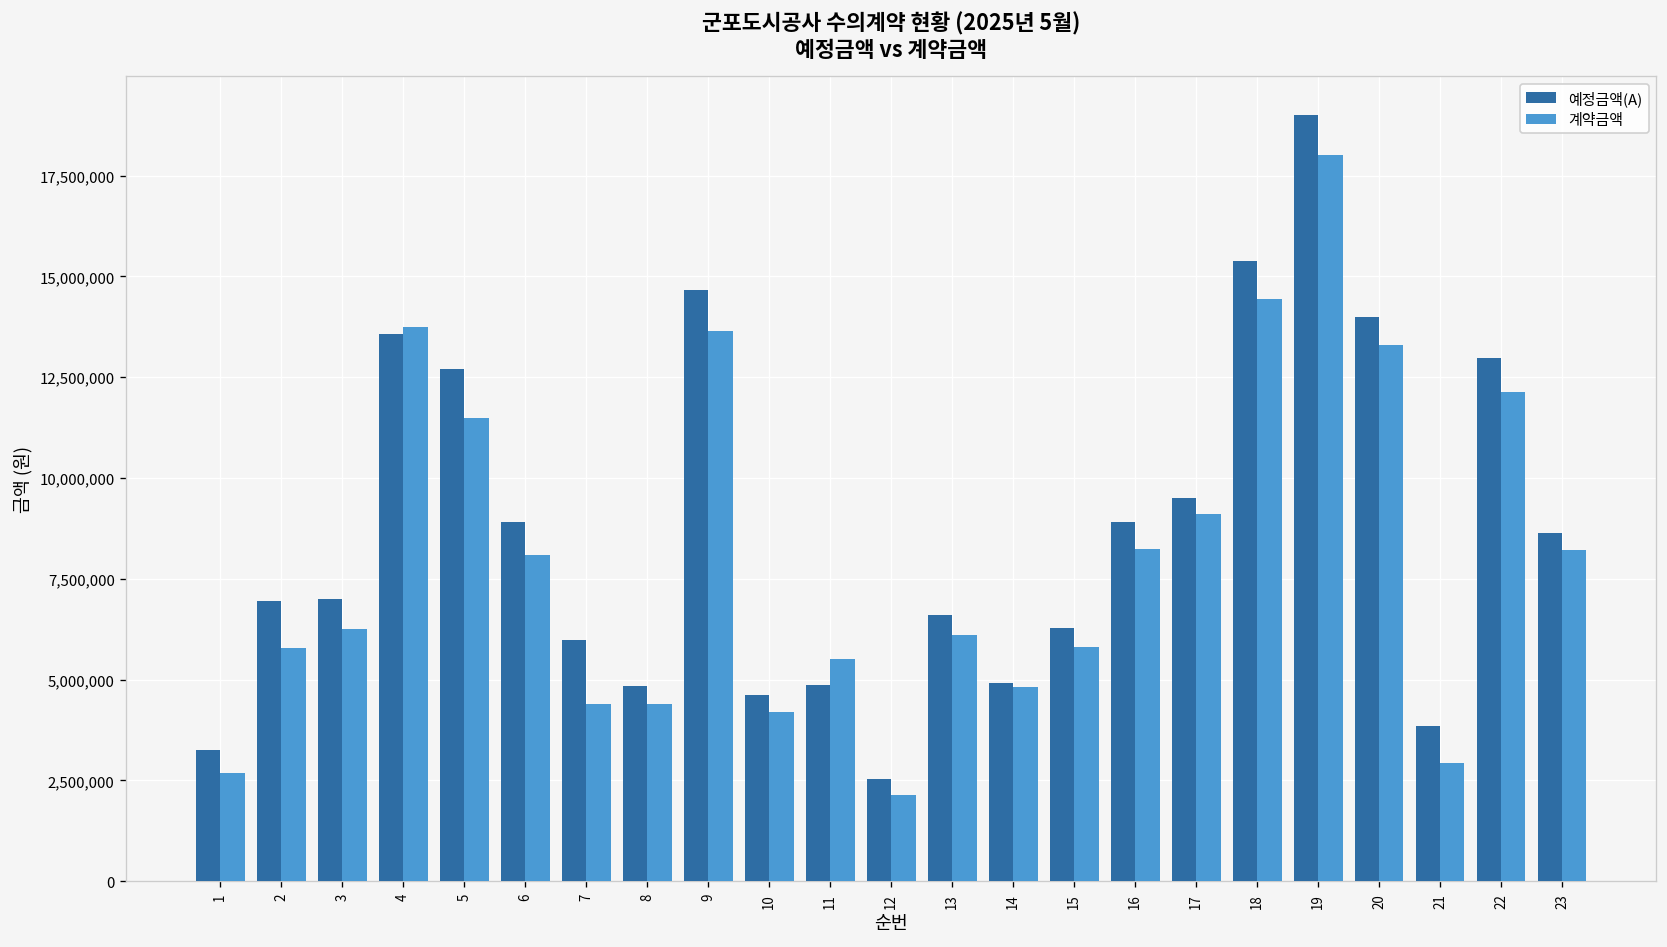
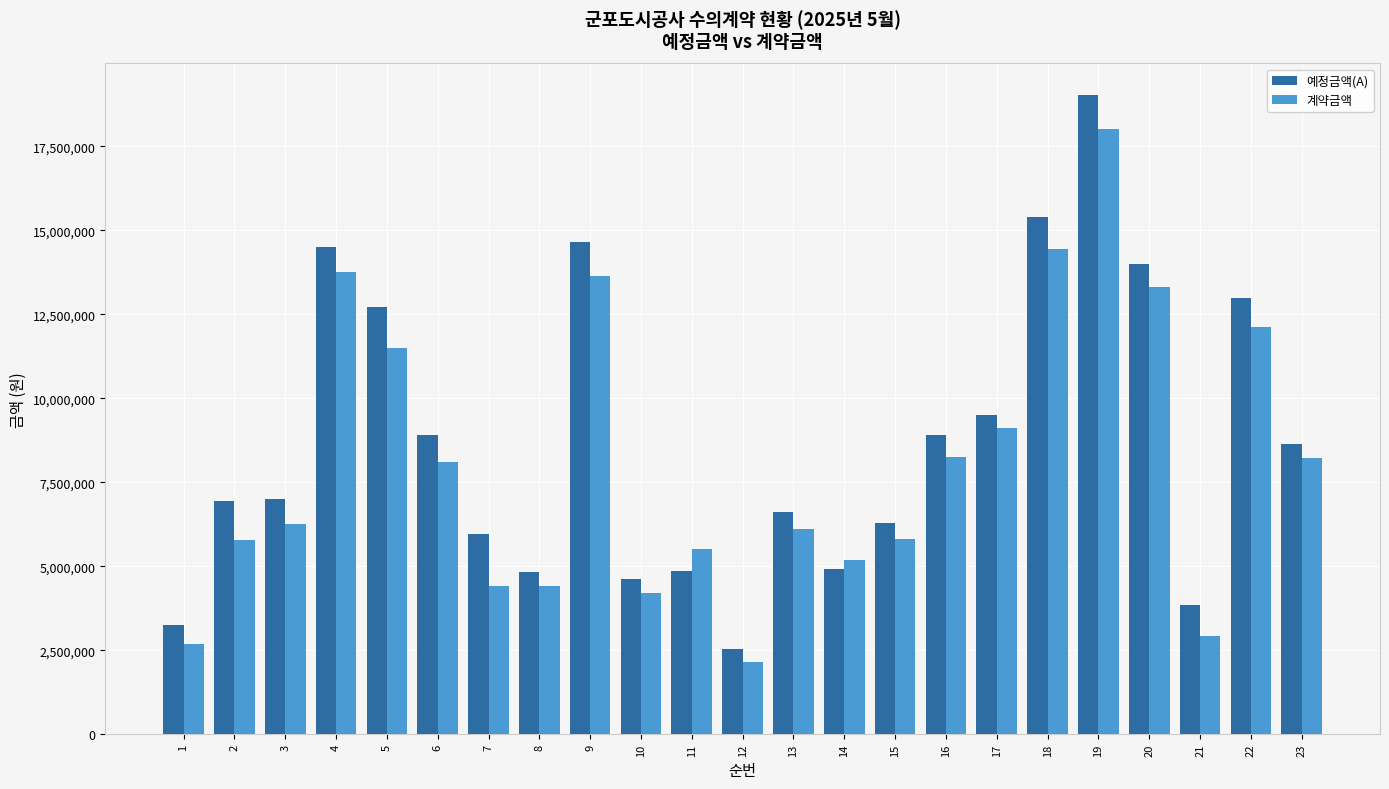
  {
    "예정금액(A)": {
      "1": "3,300,000",
      "2": "7,000,000",
      "3": "7,000,000",
-     "4": "13,600,000",
+     "4": "14,500,000",
      "5": "12,700,000",
      "6": "8,900,000",
      "7": "6,000,000",
      "8": "4,800,000",
      "9": "14,700,000",
      "10": "4,600,000",
      "11": "4,900,000",
      "12": "2,500,000",
      "13": "6,600,000",
      "14": "4,900,000",
      "15": "6,300,000",
      "16": "8,900,000",
      "17": "9,500,000",
      "18": "15,400,000",
      "19": "19,000,000",
      "20": "14,000,000",
      "21": "3,800,000",
      "22": "13,000,000",
      "23": "8,600,000"
    },
    "계약금액": {
      "1": "2,700,000",
      "2": "5,800,000",
      "3": "6,300,000",
      "4": "13,800,000",
      "5": "11,500,000",
      "6": "8,100,000",
      "7": "4,400,000",
      "8": "4,400,000",
      "9": "13,600,000",
      "10": "4,200,000",
      "11": "5,500,000",
      "12": "2,200,000",
      "13": "6,100,000",
-     "14": "4,800,000",
+     "14": "5,200,000",
      "15": "5,800,000",
      "16": "8,300,000",
      "17": "9,100,000",
      "18": "14,400,000",
      "19": "18,000,000",
      "20": "13,300,000",
      "21": "2,900,000",
      "22": "12,100,000",
      "23": "8,200,000"
    }
  }
